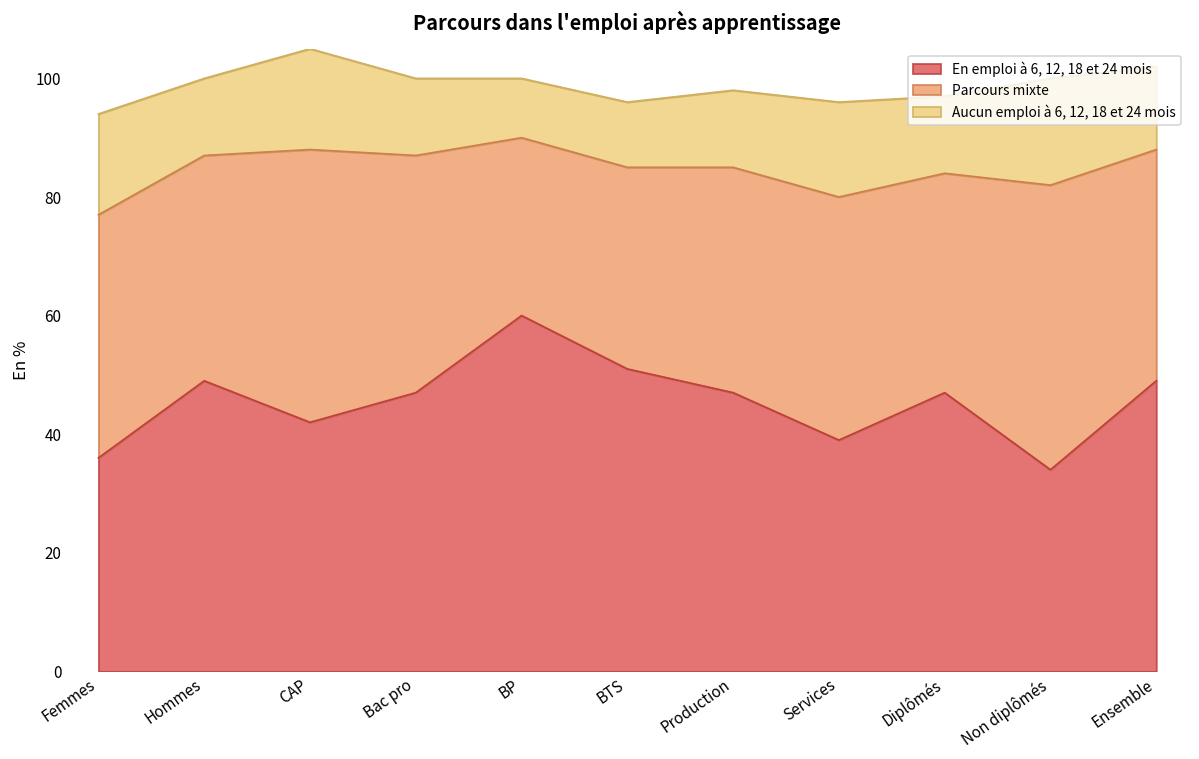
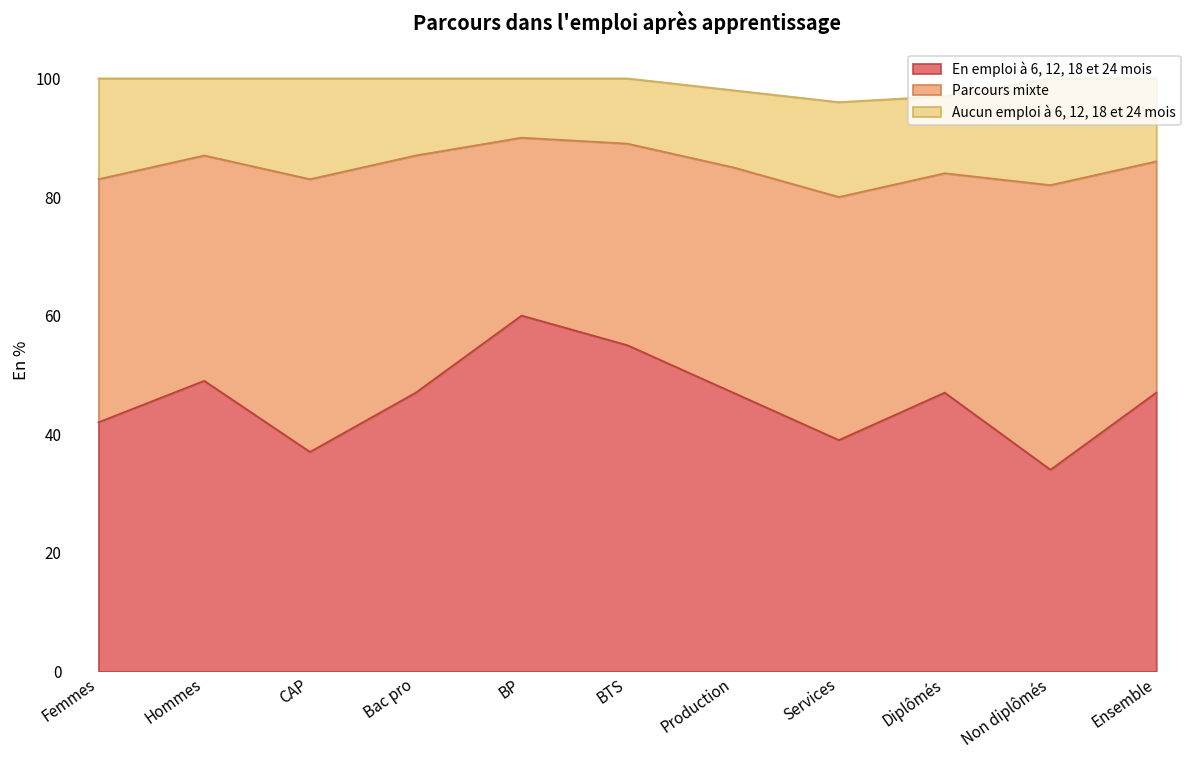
  {
    "En emploi à 6, 12, 18 et 24 mois": {
-     "Femmes": 36,
+     "Femmes": 42,
      "Hommes": 49,
-     "CAP": 42,
+     "CAP": 37,
      "Bac pro": 47,
      "BP": 60,
-     "BTS": 51,
+     "BTS": 55,
      "Production": 47,
      "Services": 39,
      "Diplômés": 47,
      "Non diplômés": 34,
-     "Ensemble": 49
+     "Ensemble": 47
    }
  }
